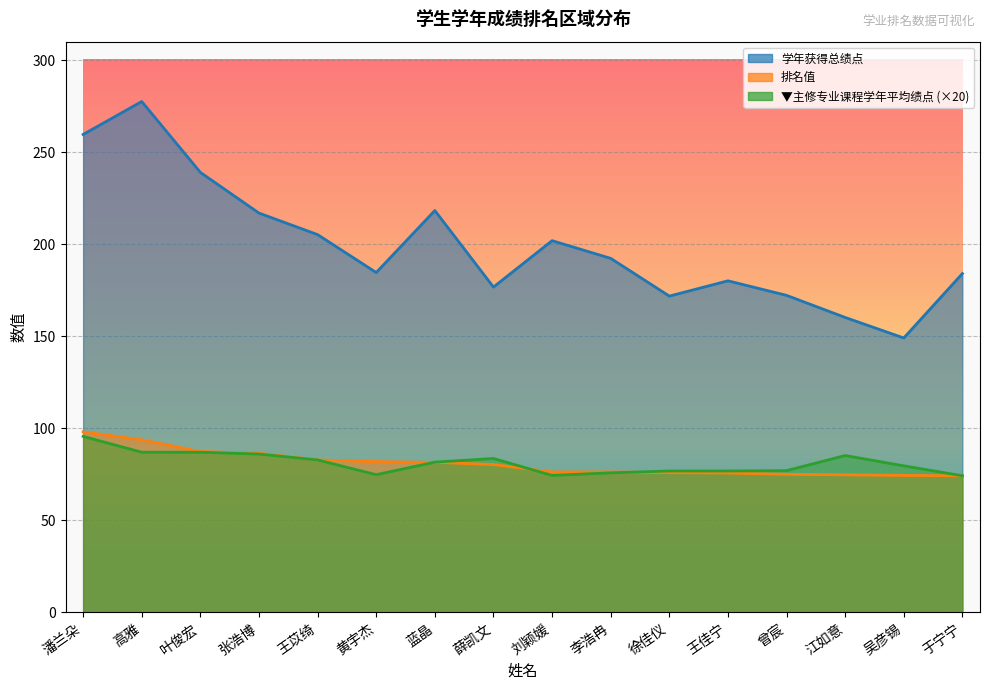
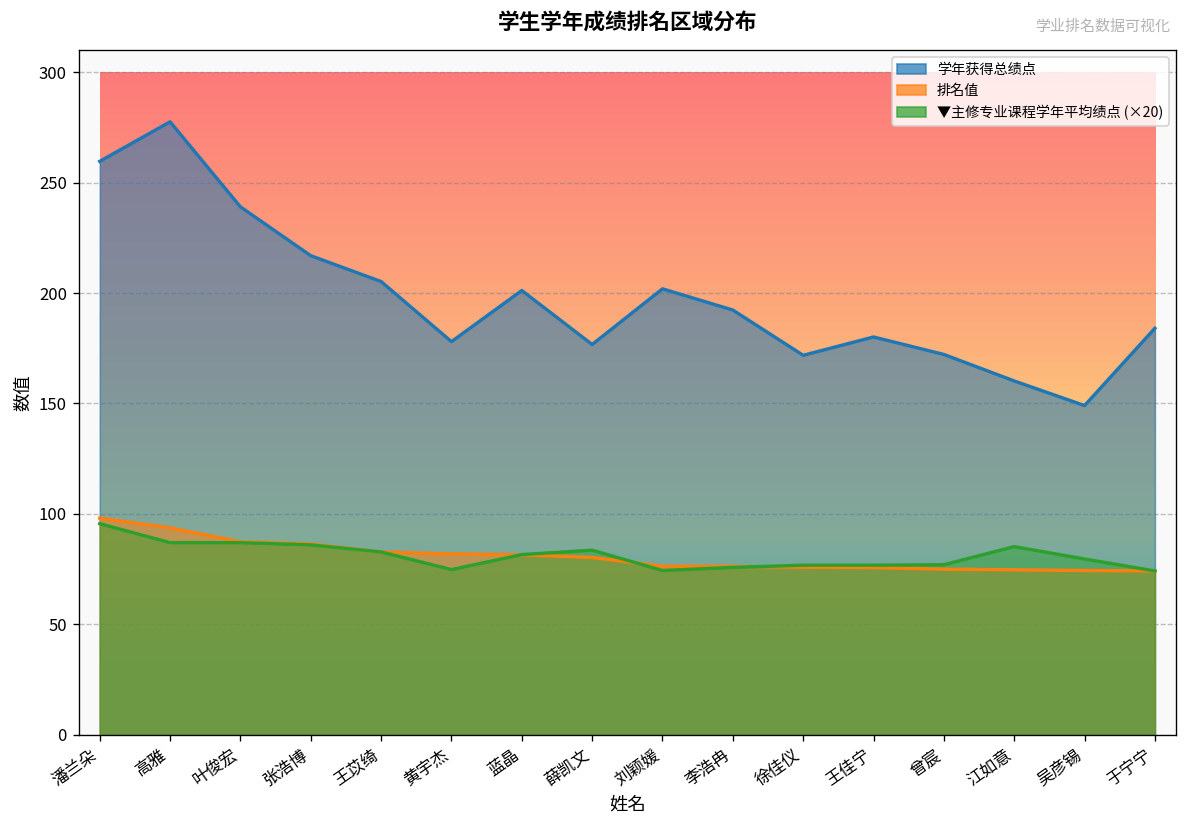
  {
    "学年获得总绩点": {
      "潘兰朵": 260,
      "高雅": 278,
      "叶俊宏": 239,
      "张浩博": 217,
      "王苡绮": 205,
-     "黄宇杰": 185,
-     "蓝晶": 218,
+     "黄宇杰": 178,
+     "蓝晶": 201,
      "薛凯文": 177,
      "刘颖媛": 202,
      "李浩冉": 192,
      "徐佳仪": 172,
      "王佳宁": 180,
      "曾宸": 172,
      "江如意": 160,
      "吴彦锡": 149,
      "于宁宁": 184
    },
    "排名值": {
      "潘兰朵": 98,
      "高雅": 94,
      "黄宇杰": 82,
      "薛凯文": 80,
      "刘颖媛": 76,
      "曾宸": 75,
      "江如意": 75,
      "吴彦锡": 74
    },
    "▼主修专业课程学年平均绩点 (×20)": {
      "潘兰朵": 96,
      "高雅": 87,
      "黄宇杰": 75,
      "薛凯文": 84,
      "刘颖媛": 74,
      "曾宸": 77,
      "江如意": 85,
      "吴彦锡": 80
    }
  }
